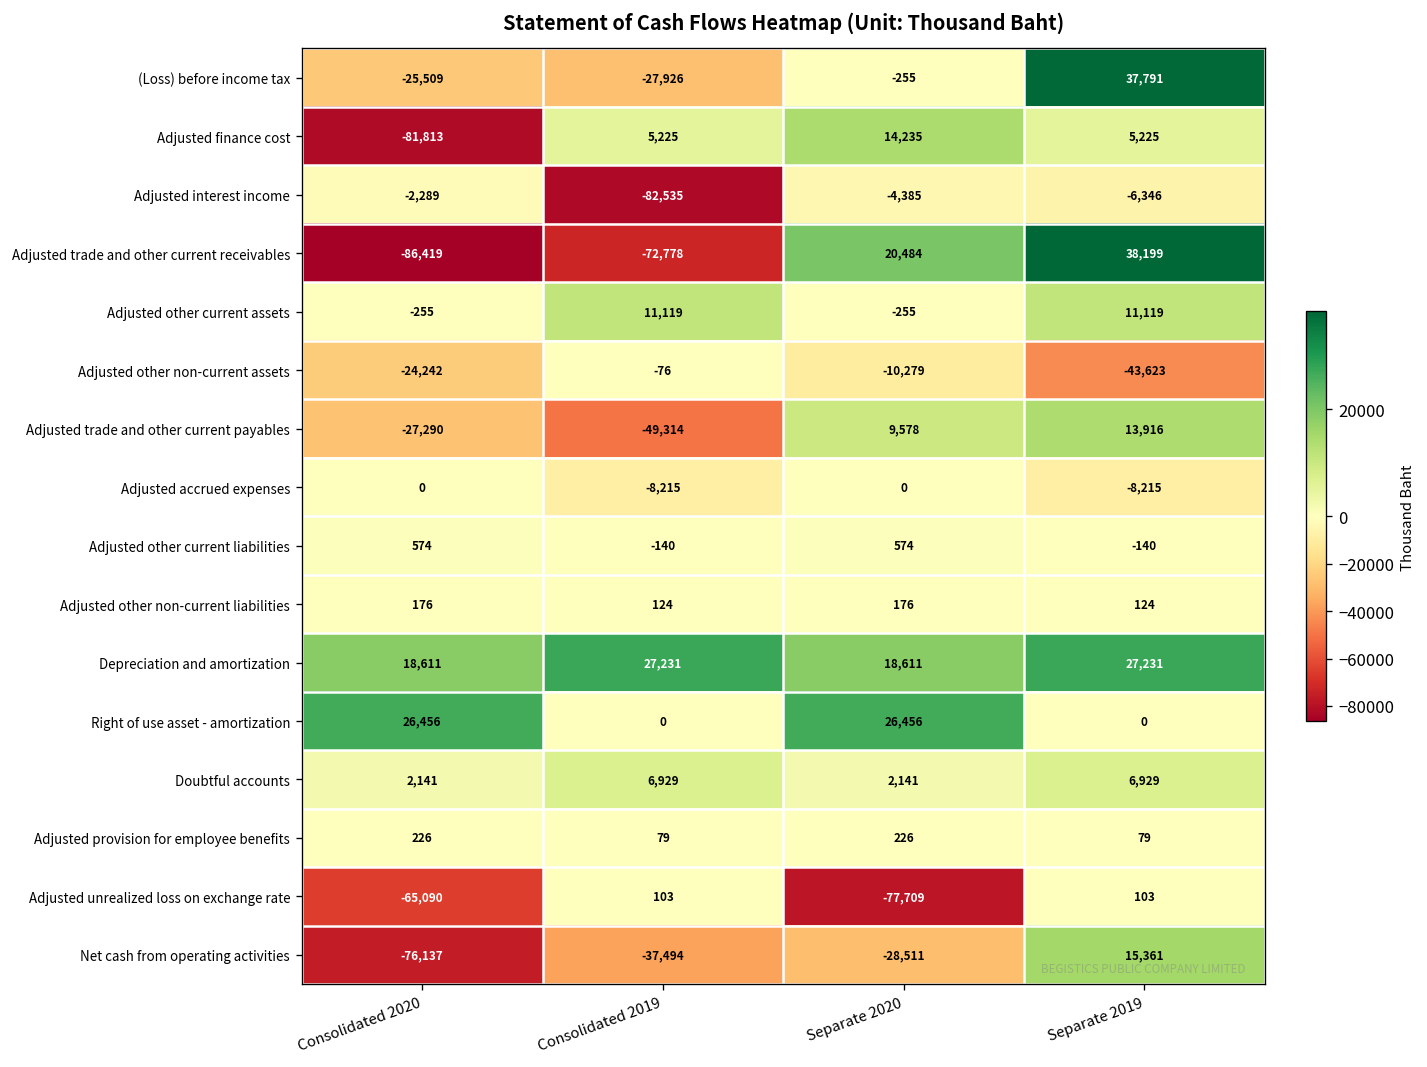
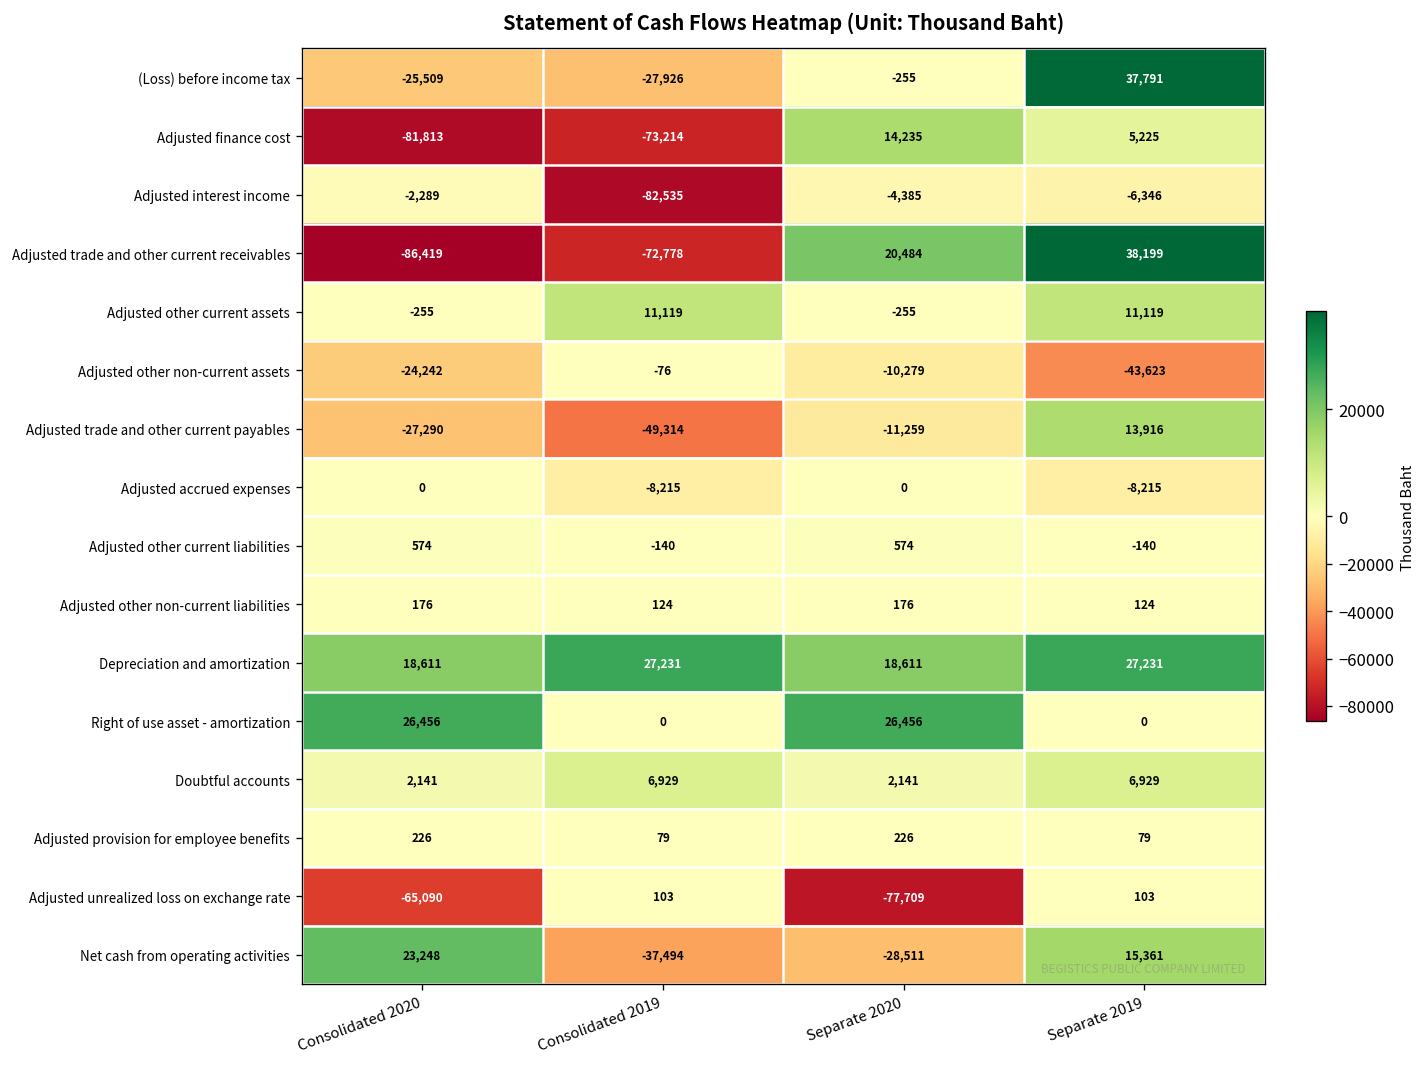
  {
    "(Loss) before income tax": {
      "Consolidated 2020": "-25,509",
      "Consolidated 2019": "-27,926",
      "Separate 2020": "-255",
      "Separate 2019": "37,791"
    },
    "Adjusted finance cost": {
      "Consolidated 2020": "-81,813",
-     "Consolidated 2019": "5,225",
+     "Consolidated 2019": "-73,214",
      "Separate 2020": "14,235",
      "Separate 2019": "5,225"
    },
    "Adjusted interest income": {
      "Consolidated 2020": "-2,289",
      "Consolidated 2019": "-82,535",
      "Separate 2020": "-4,385",
      "Separate 2019": "-6,346"
    },
    "Adjusted trade and other current receivables": {
      "Consolidated 2020": "-86,419",
      "Consolidated 2019": "-72,778",
      "Separate 2020": "20,484",
      "Separate 2019": "38,199"
    },
    "Adjusted other current assets": {
      "Consolidated 2020": "-255",
      "Consolidated 2019": "11,119",
      "Separate 2020": "-255",
      "Separate 2019": "11,119"
    },
    "Adjusted other non-current assets": {
      "Consolidated 2020": "-24,242",
      "Consolidated 2019": "-76",
      "Separate 2020": "-10,279",
      "Separate 2019": "-43,623"
    },
    "Adjusted trade and other current payables": {
      "Consolidated 2020": "-27,290",
      "Consolidated 2019": "-49,314",
-     "Separate 2020": "9,578",
+     "Separate 2020": "-11,259",
      "Separate 2019": "13,916"
    },
    "Adjusted accrued expenses": {
      "Consolidated 2020": "0",
      "Consolidated 2019": "-8,215",
      "Separate 2020": "0",
      "Separate 2019": "-8,215"
    },
    "Adjusted other current liabilities": {
      "Consolidated 2020": "574",
      "Consolidated 2019": "-140",
      "Separate 2020": "574",
      "Separate 2019": "-140"
    },
    "Adjusted other non-current liabilities": {
      "Consolidated 2020": "176",
      "Consolidated 2019": "124",
      "Separate 2020": "176",
      "Separate 2019": "124"
    },
    "Depreciation and amortization": {
      "Consolidated 2020": "18,611",
      "Consolidated 2019": "27,231",
      "Separate 2020": "18,611",
      "Separate 2019": "27,231"
    },
    "Right of use asset - amortization": {
      "Consolidated 2020": "26,456",
      "Consolidated 2019": "0",
      "Separate 2020": "26,456",
      "Separate 2019": "0"
    },
    "Doubtful accounts": {
      "Consolidated 2020": "2,141",
      "Consolidated 2019": "6,929",
      "Separate 2020": "2,141",
      "Separate 2019": "6,929"
    },
    "Adjusted provision for employee benefits": {
      "Consolidated 2020": "226",
      "Consolidated 2019": "79",
      "Separate 2020": "226",
      "Separate 2019": "79"
    },
    "Adjusted unrealized loss on exchange rate": {
      "Consolidated 2020": "-65,090",
      "Consolidated 2019": "103",
      "Separate 2020": "-77,709",
      "Separate 2019": "103"
    },
    "Net cash from operating activities": {
-     "Consolidated 2020": "-76,137",
+     "Consolidated 2020": "23,248",
      "Consolidated 2019": "-37,494",
      "Separate 2020": "-28,511",
      "Separate 2019": "15,361"
    }
  }
